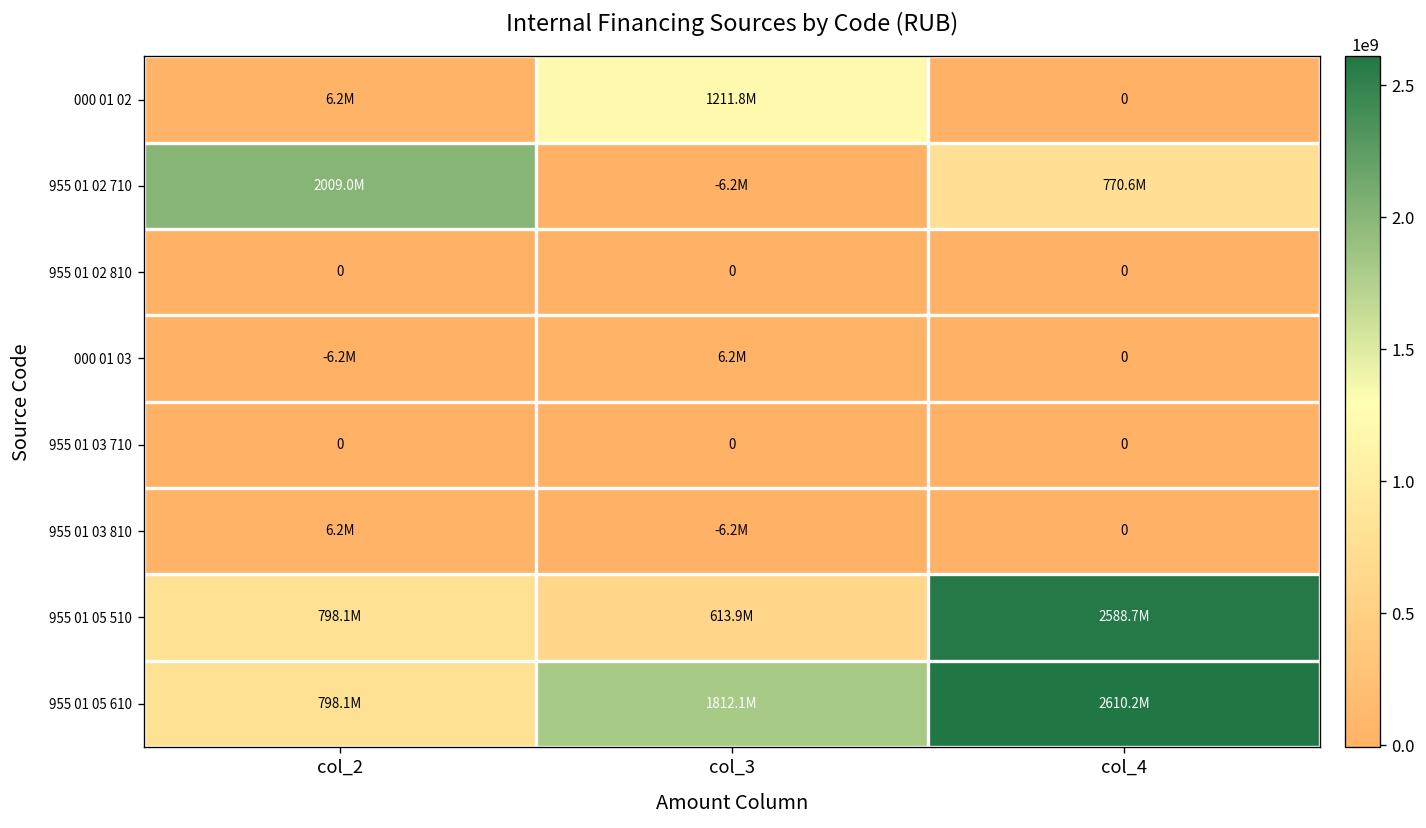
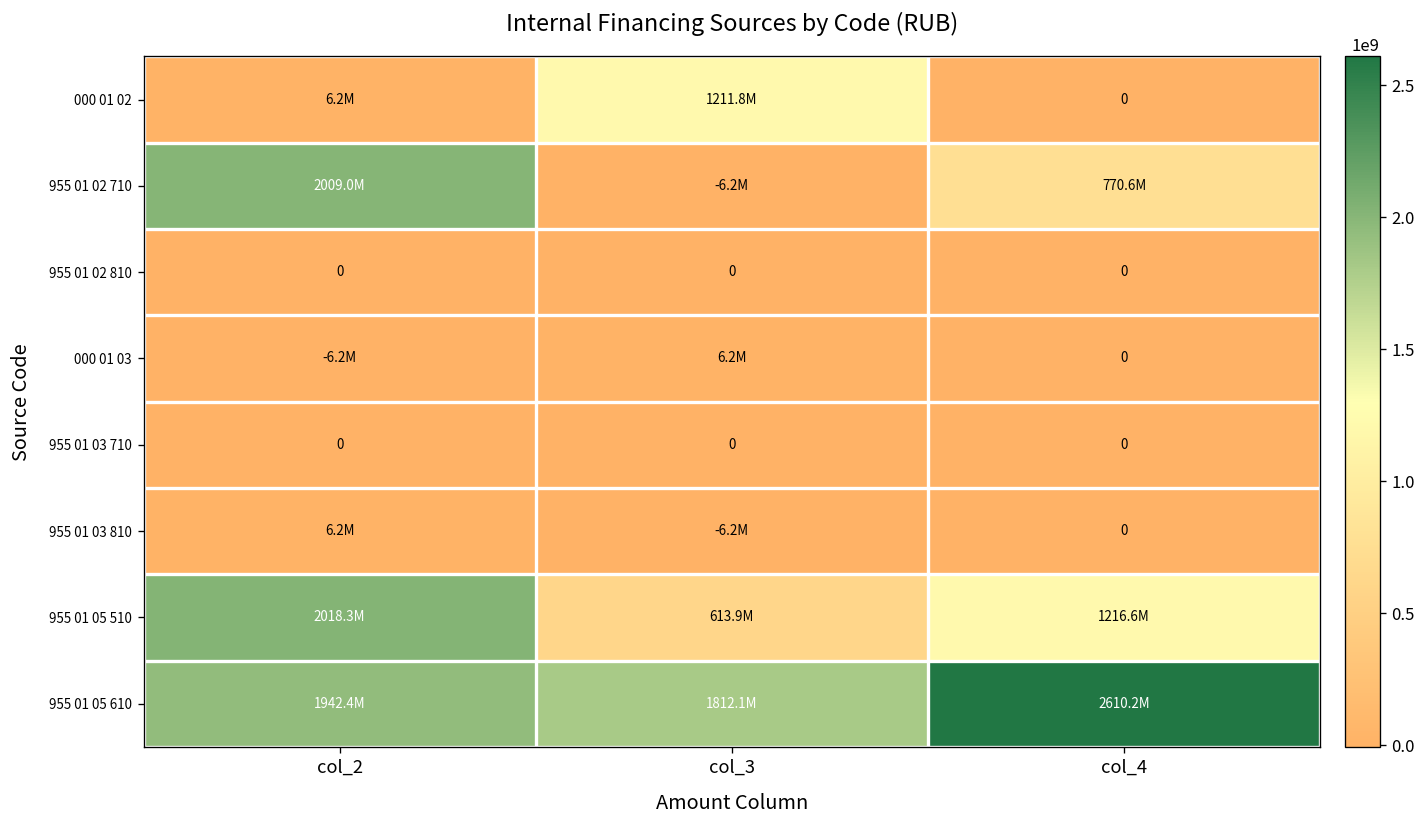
  {
    "000 01 02": {
      "col_2": "6.2M",
      "col_3": "1211.8M",
      "col_4": "0"
    },
    "955 01 02 710": {
      "col_2": "2009.0M",
      "col_3": "-6.2M",
      "col_4": "770.6M"
    },
    "955 01 02 810": {
      "col_2": "0",
      "col_3": "0",
      "col_4": "0"
    },
    "000 01 03": {
      "col_2": "-6.2M",
      "col_3": "6.2M",
      "col_4": "0"
    },
    "955 01 03 710": {
      "col_2": "0",
      "col_3": "0",
      "col_4": "0"
    },
    "955 01 03 810": {
      "col_2": "6.2M",
      "col_3": "-6.2M",
      "col_4": "0"
    },
    "955 01 05 510": {
-     "col_2": "798.1M",
+     "col_2": "2018.3M",
      "col_3": "613.9M",
-     "col_4": "2588.7M"
+     "col_4": "1216.6M"
    },
    "955 01 05 610": {
-     "col_2": "798.1M",
+     "col_2": "1942.4M",
      "col_3": "1812.1M",
      "col_4": "2610.2M"
    }
  }
